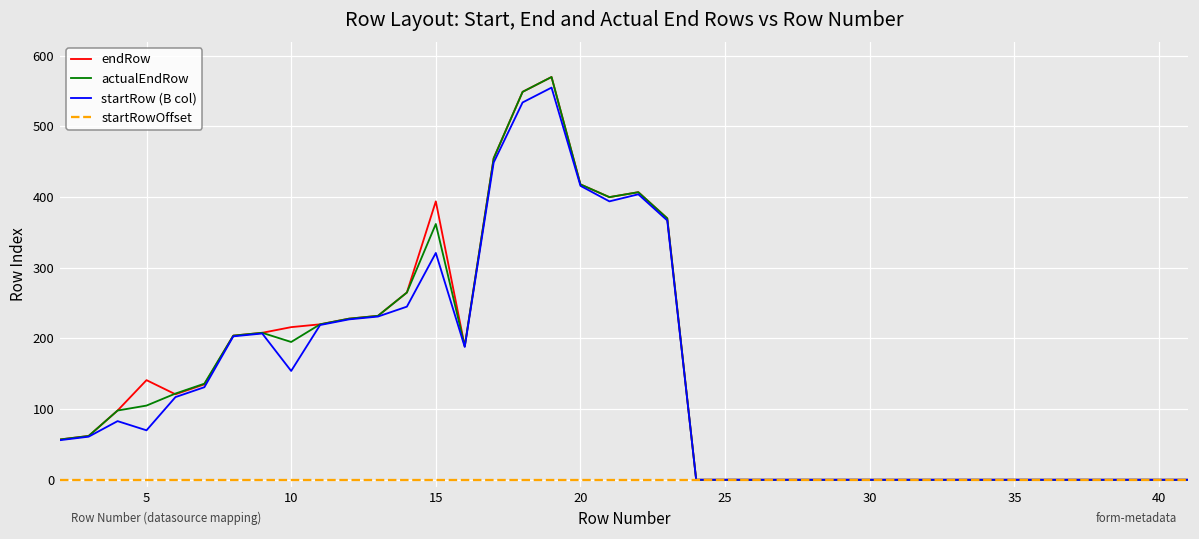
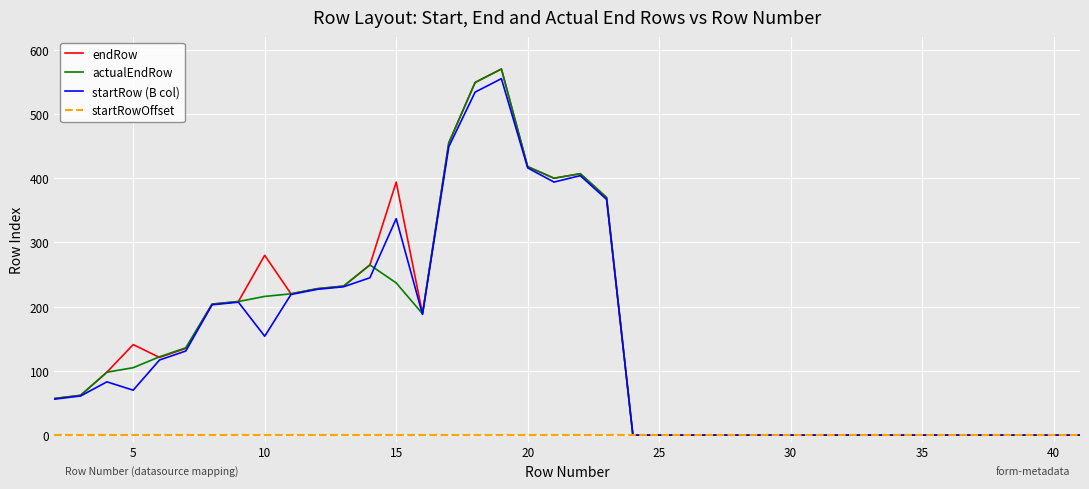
  {
    "endRow": {
      "5": 140,
-     "10": 220,
+     "10": 280,
      "15": 390
    },
    "actualEndRow": {
      "5": 110,
-     "10": 200,
-     "15": 360
+     "10": 220,
+     "15": 240
    },
    "startRow (B col)": {
      "5": 70,
      "10": 150,
-     "15": 320
+     "15": 340
    },
    "startRowOffset": {
      "5": 0,
      "10": 0,
      "15": 0,
      "20": 0
    }
  }
